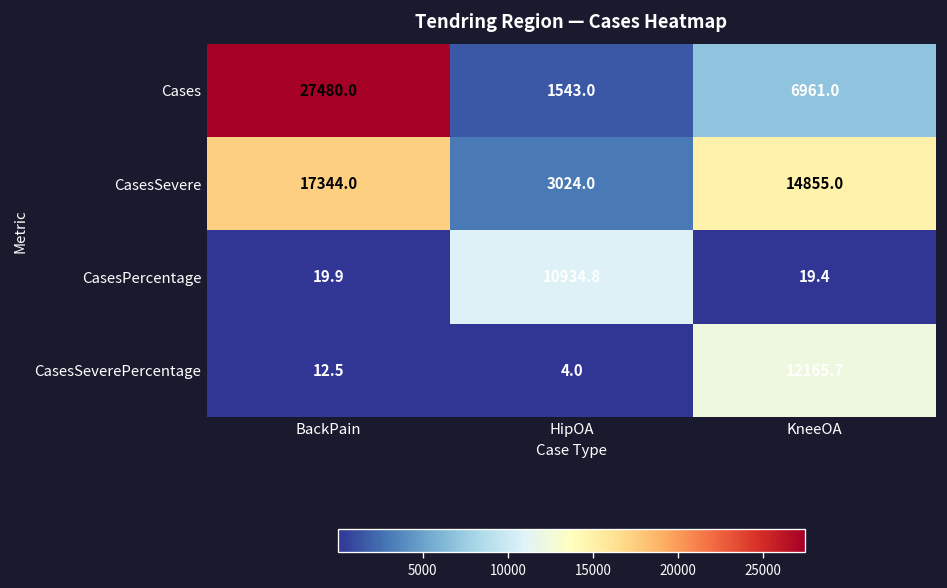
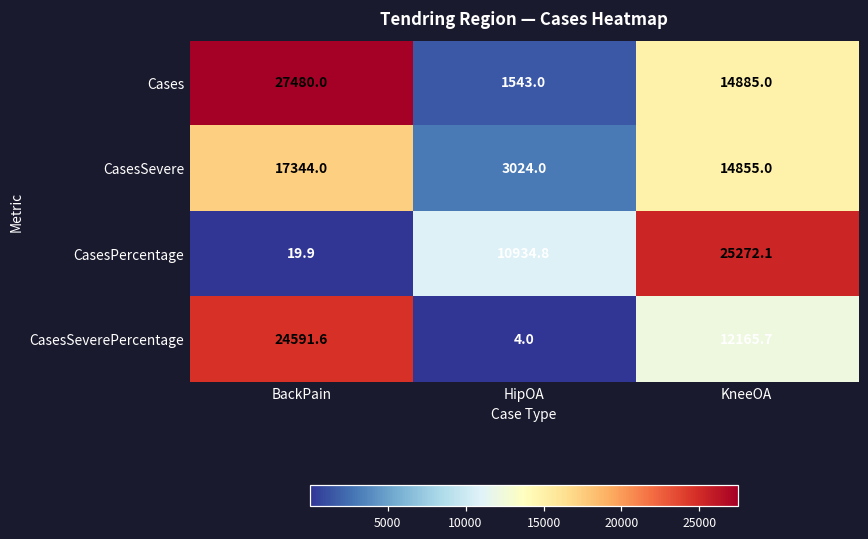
  {
    "Cases": {
      "BackPain": 27480.0,
      "HipOA": 1543.0,
-     "KneeOA": 6961.0
+     "KneeOA": 14885.0
    },
    "CasesSevere": {
      "BackPain": 17344.0,
      "HipOA": 3024.0,
      "KneeOA": 14855.0
    },
    "CasesPercentage": {
      "BackPain": 19.9,
-     "KneeOA": 19.4
+     "KneeOA": 25272.1
    },
    "CasesSeverePercentage": {
-     "BackPain": 12.5,
+     "BackPain": 24591.6,
      "HipOA": 4.0
    }
  }
